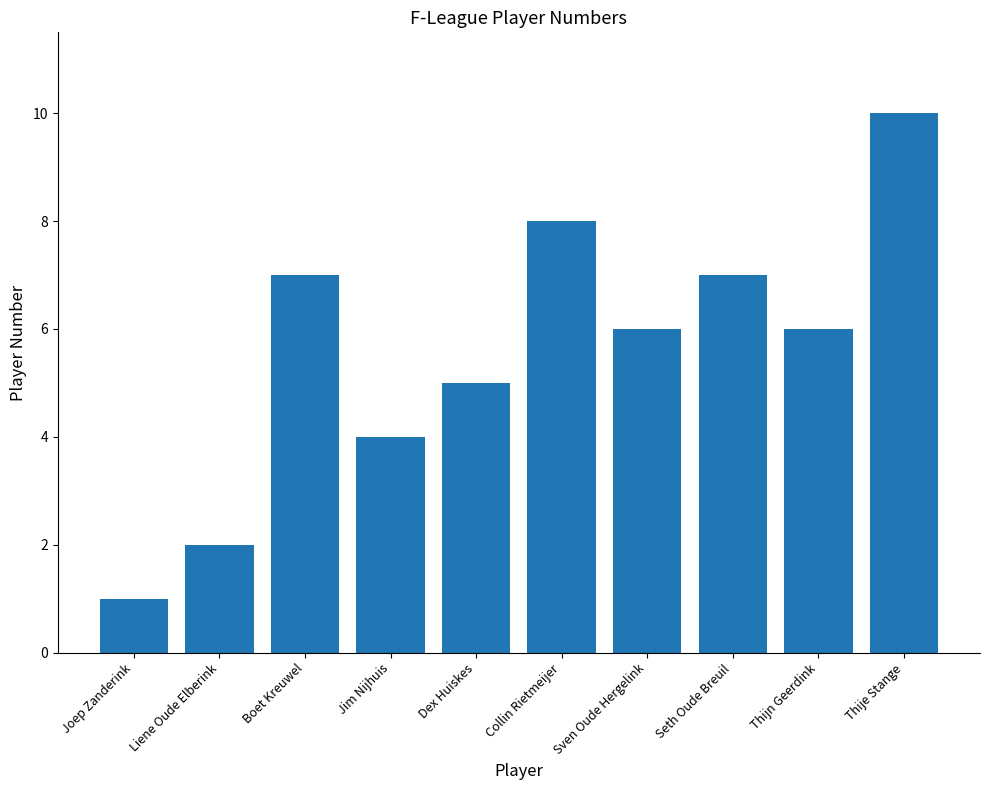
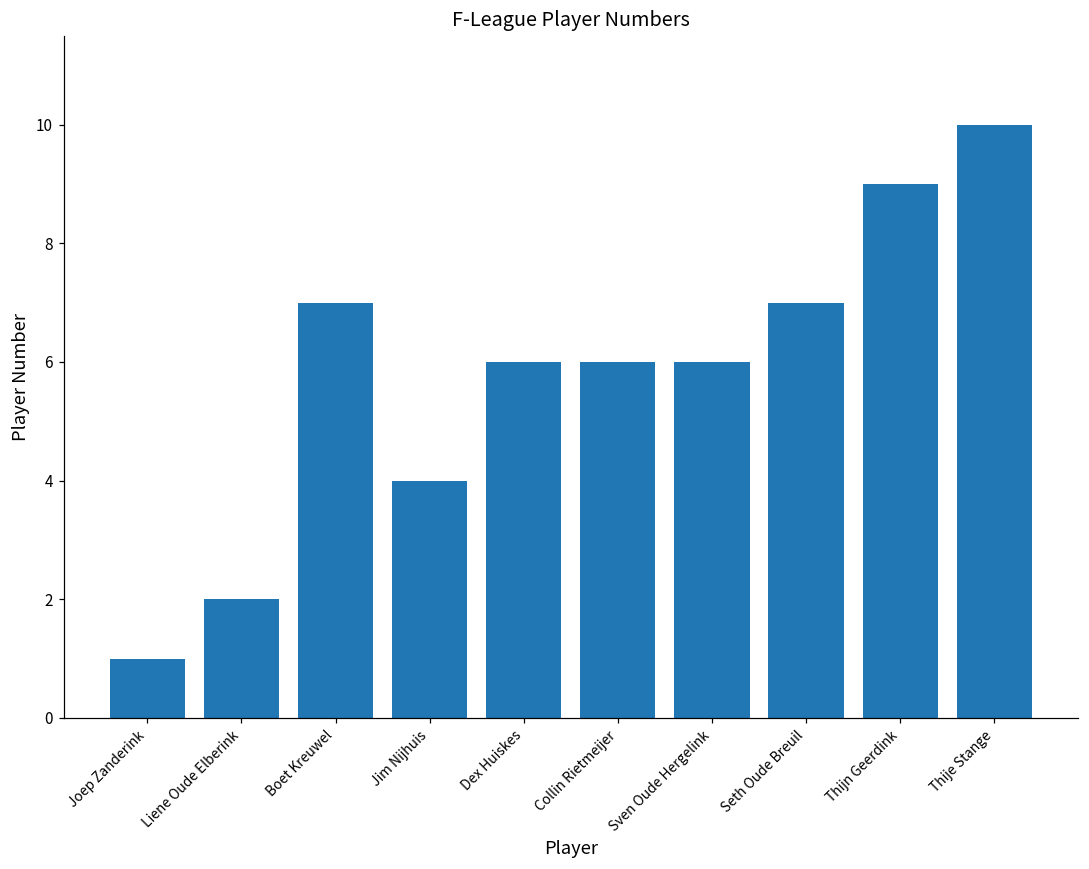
  {
    "Joep Zanderink": 1,
    "Liene Oude Elberink": 2,
    "Boet Kreuwel": 7,
    "Jim Nijhuis": 4,
-   "Dex Huiskes": 5,
-   "Collin Rietmeijer": 8,
+   "Dex Huiskes": 6,
+   "Collin Rietmeijer": 6,
    "Sven Oude Hergelink": 6,
    "Seth Oude Breuil": 7,
-   "Thijn Geerdink": 6,
+   "Thijn Geerdink": 9,
    "Thije Stange": 10
  }
